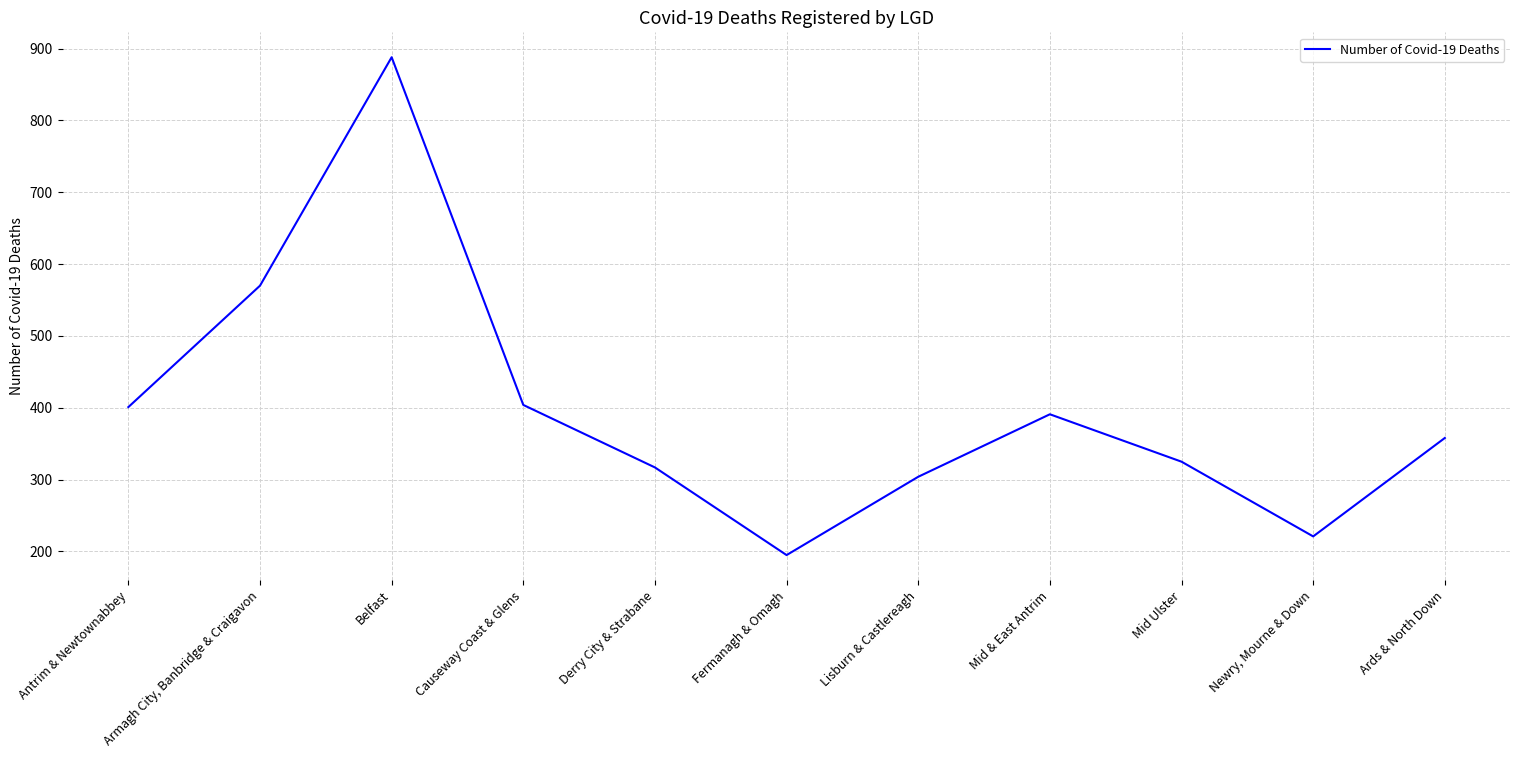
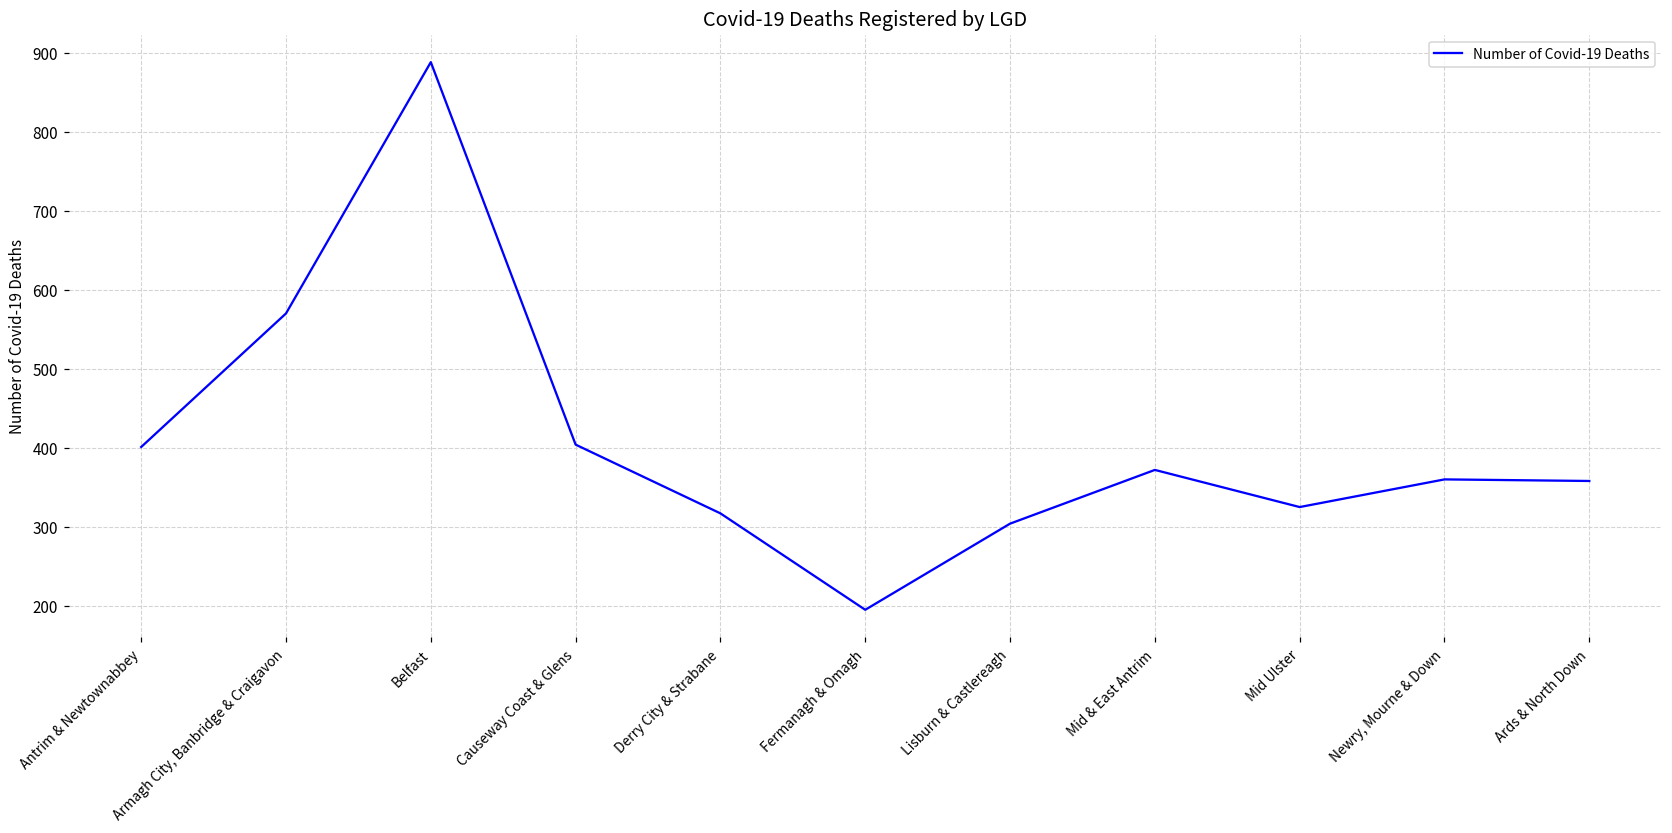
  {
    "Antrim & Newtownabbey": 400,
    "Armagh City, Banbridge & Craigavon": 570,
    "Belfast": 890,
    "Causeway Coast & Glens": 400,
    "Derry City & Strabane": 320,
    "Fermanagh & Omagh": 200,
    "Lisburn & Castlereagh": 300,
-   "Mid & East Antrim": 390,
+   "Mid & East Antrim": 370,
    "Mid Ulster": 330,
-   "Newry, Mourne & Down": 220,
+   "Newry, Mourne & Down": 360,
    "Ards & North Down": 360
  }
